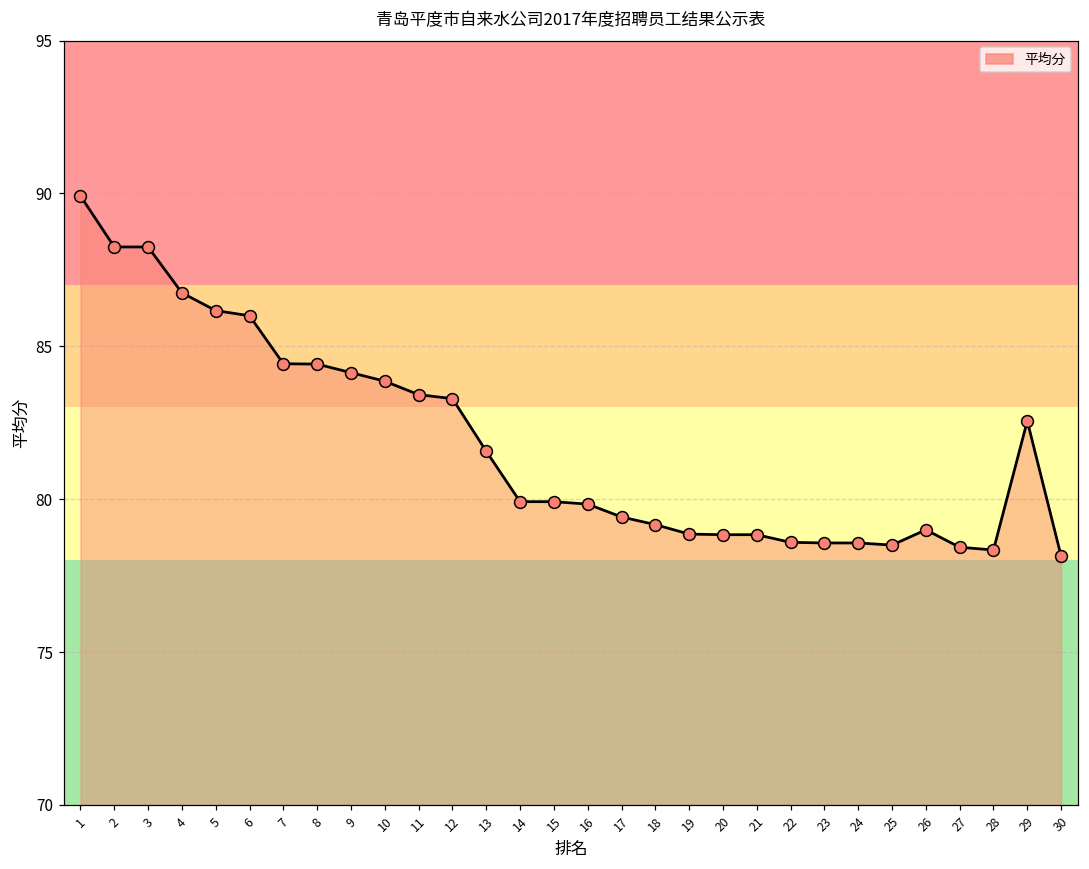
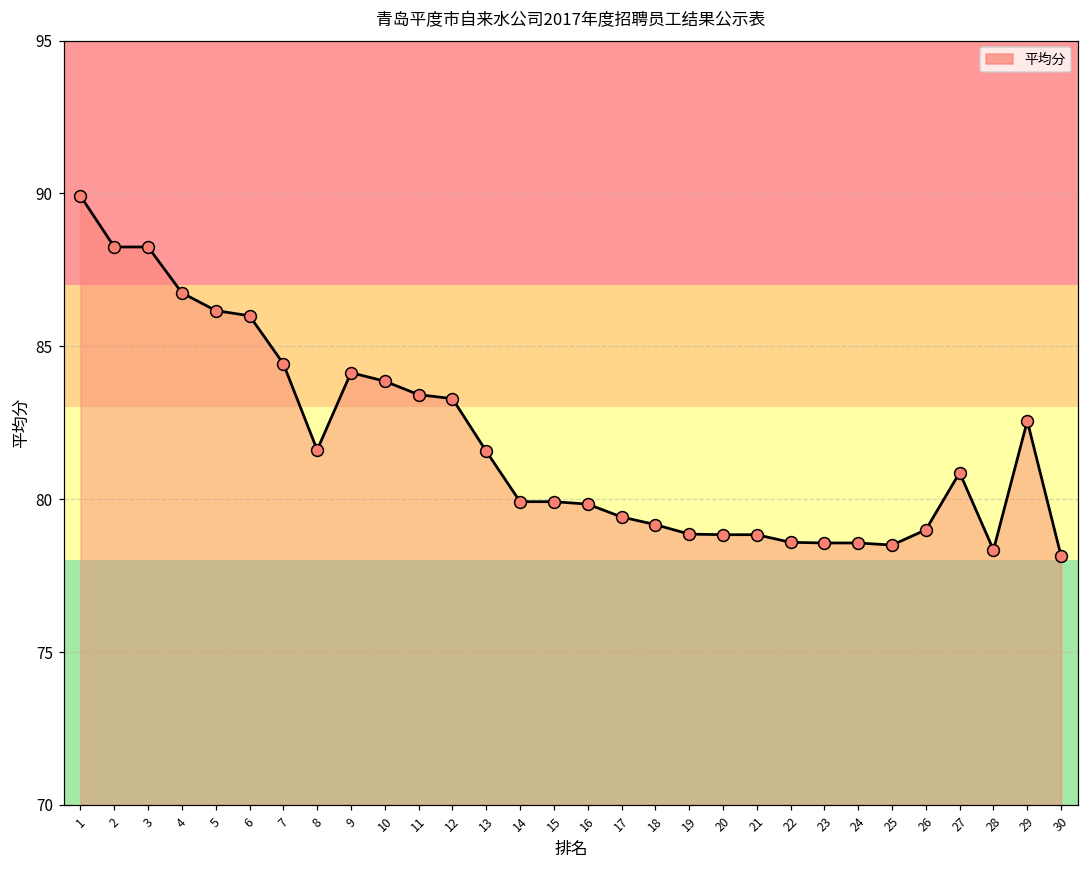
  {
    "1": 89.9,
    "2": 88.3,
    "3": 88.3,
    "4": 86.8,
    "5": 86.2,
    "6": 86.0,
    "7": 84.4,
-   "8": 84.4,
+   "8": 81.6,
    "9": 84.1,
    "10": 83.9,
    "11": 83.4,
    "12": 83.3,
    "13": 81.6,
    "14": 79.9,
    "15": 79.9,
    "16": 79.8,
    "17": 79.4,
    "18": 79.2,
    "19": 78.9,
    "20": 78.8,
    "21": 78.8,
    "22": 78.6,
    "23": 78.6,
    "24": 78.6,
    "25": 78.5,
    "26": 79.0,
-   "27": 78.4,
+   "27": 80.9,
    "28": 78.3,
    "29": 82.6,
    "30": 78.1
  }
